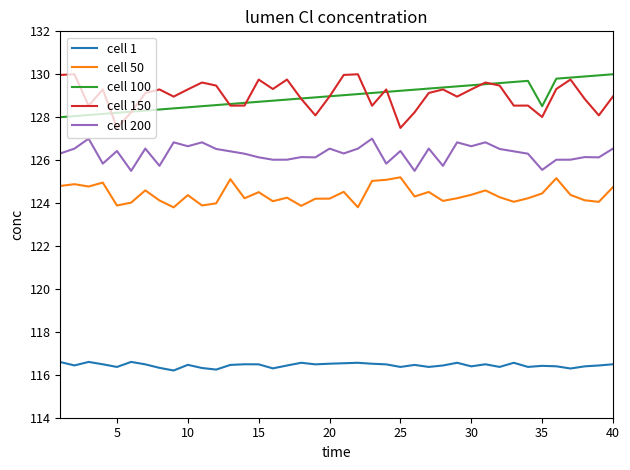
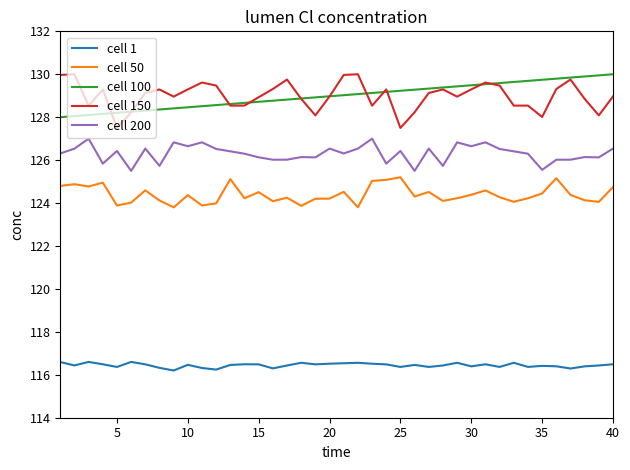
  {
    "cell 1": {
      "5": 116.4,
      "10": 116.5,
      "15": 116.5,
      "20": 116.5,
      "25": 116.4,
      "30": 116.4,
      "35": 116.4,
      "40": 116.5
    },
    "cell 50": {
      "5": 123.9,
      "10": 124.4,
      "15": 124.5,
      "20": 124.2,
      "25": 125.2,
      "30": 124.4,
      "35": 124.4,
      "40": 124.7
    },
    "cell 100": {
      "10": 128.5,
      "15": 128.7,
      "25": 129.2,
      "30": 129.5,
-     "35": 128.5,
+     "35": 129.7,
      "40": 130.0
    },
    "cell 150": {
      "10": 129.3,
-     "15": 129.8,
+     "15": 128.9,
      "25": 127.5,
      "30": 129.3,
      "35": 128.0,
      "40": 129.0
    },
    "cell 200": {
      "5": 126.4,
      "10": 126.6,
      "15": 126.1,
      "20": 126.5,
      "25": 126.4,
      "30": 126.6,
      "35": 125.5,
      "40": 126.5
    }
  }
